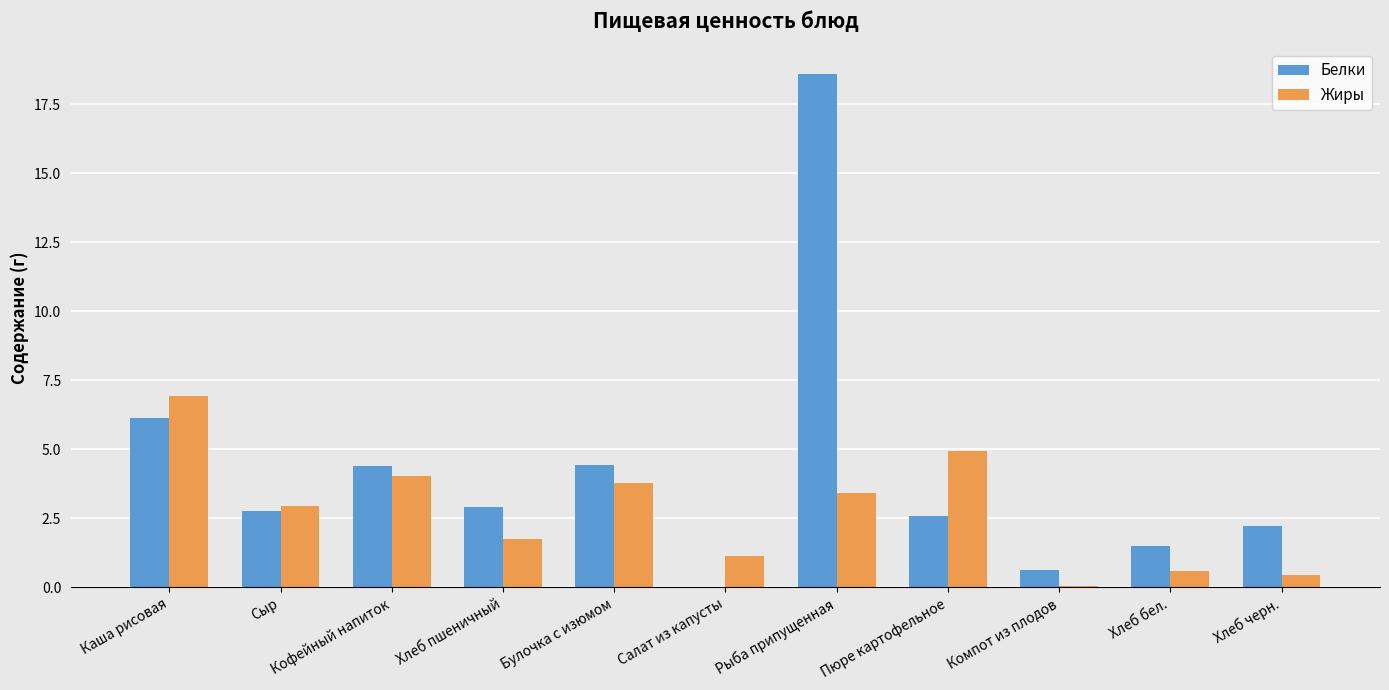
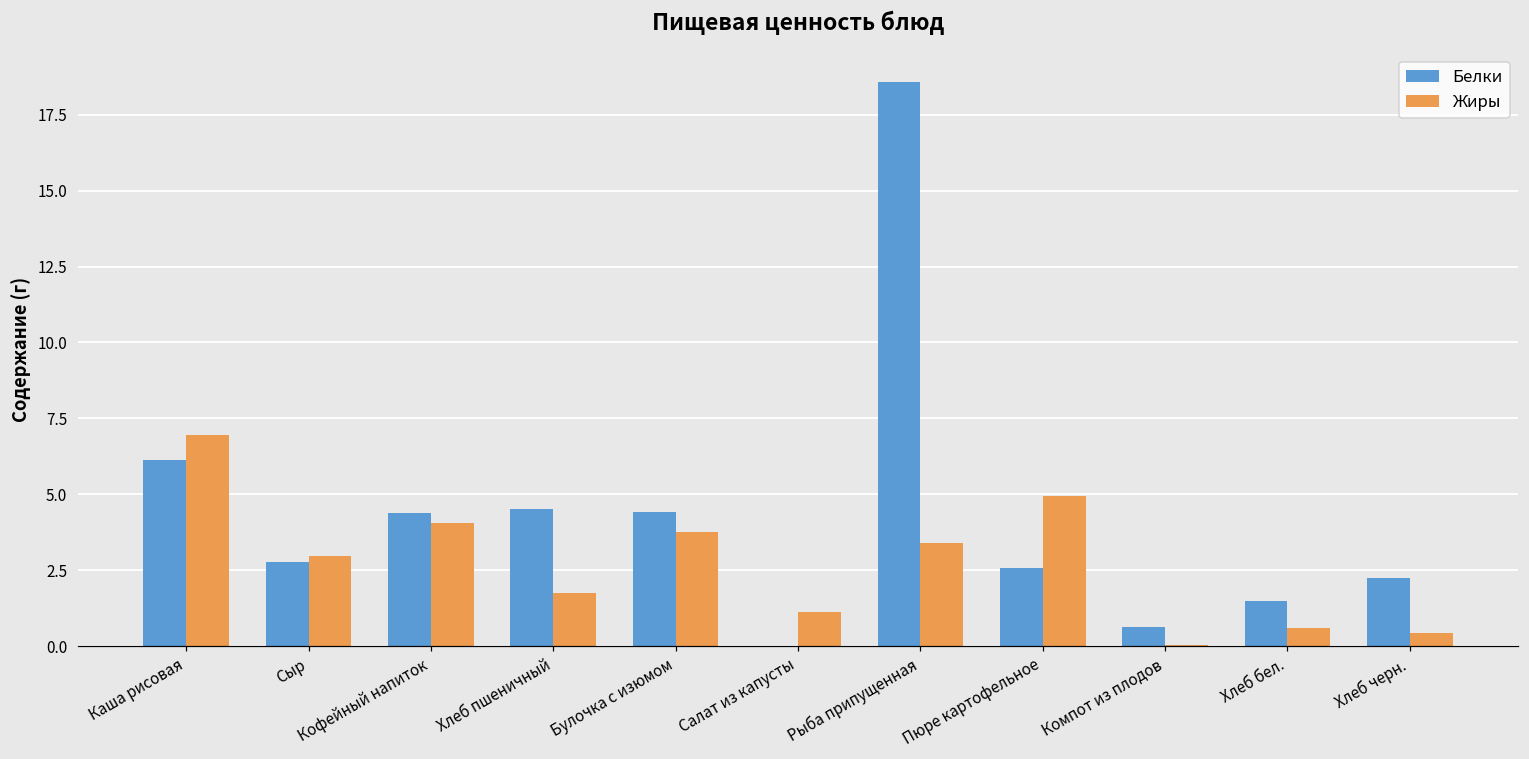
  {
    "Белки": {
      "Каша рисовая": 6.1,
      "Сыр": 2.8,
      "Кофейный напиток": 4.4,
-     "Хлеб пшеничный": 2.9,
+     "Хлеб пшеничный": 4.5,
      "Булочка с изюмом": 4.4,
      "Салат из капусты": 0.0,
      "Рыба припущенная": 18.6,
      "Пюре картофельное": 2.6,
      "Компот из плодов": 0.6,
      "Хлеб бел.": 1.5,
      "Хлеб черн.": 2.2
    },
    "Жиры": {
      "Каша рисовая": 6.9,
      "Сыр": 3.0,
      "Кофейный напиток": 4.0,
      "Хлеб пшеничный": 1.7,
      "Булочка с изюмом": 3.8,
      "Салат из капусты": 1.1,
      "Рыба припущенная": 3.4,
      "Пюре картофельное": 4.9,
      "Хлеб бел.": 0.6,
      "Хлеб черн.": 0.4
    }
  }
